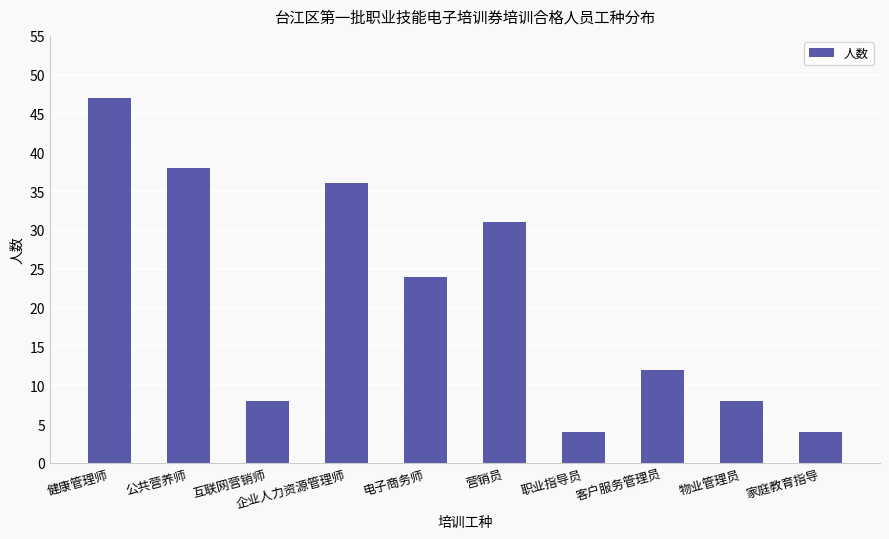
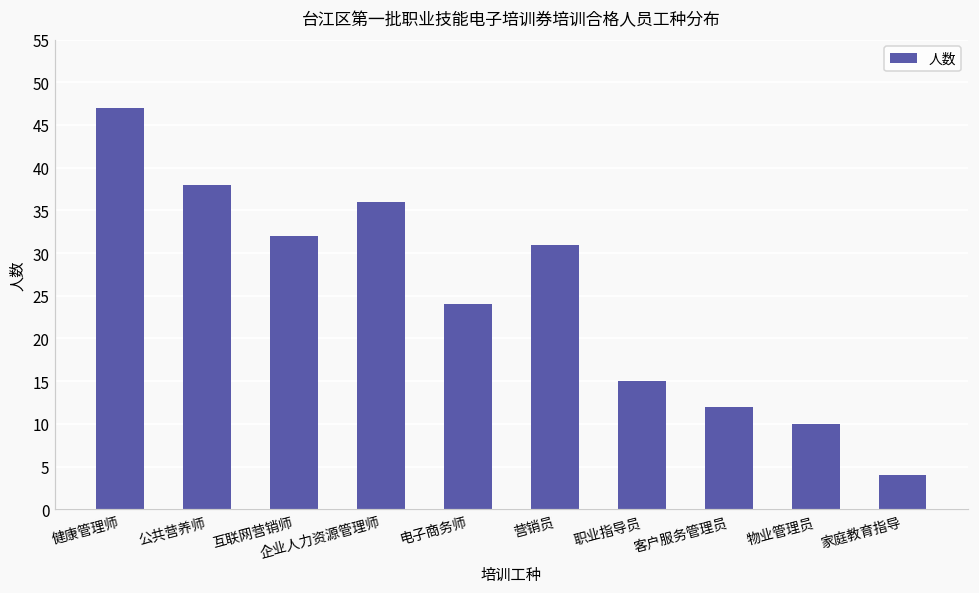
  {
    "健康管理师": 47,
    "公共营养师": 38,
-   "互联网营销师": 8,
+   "互联网营销师": 32,
    "企业人力资源管理师": 36,
    "电子商务师": 24,
    "营销员": 31,
-   "职业指导员": 4,
+   "职业指导员": 15,
    "客户服务管理员": 12,
-   "物业管理员": 8,
+   "物业管理员": 10,
    "家庭教育指导": 4
  }
